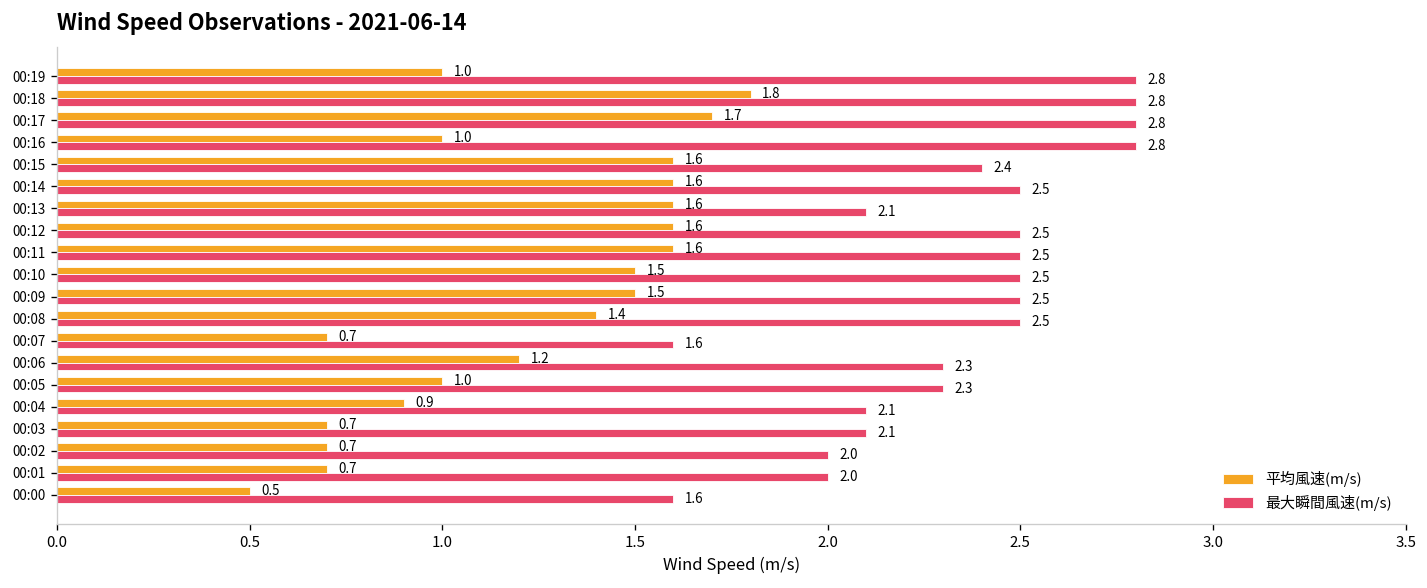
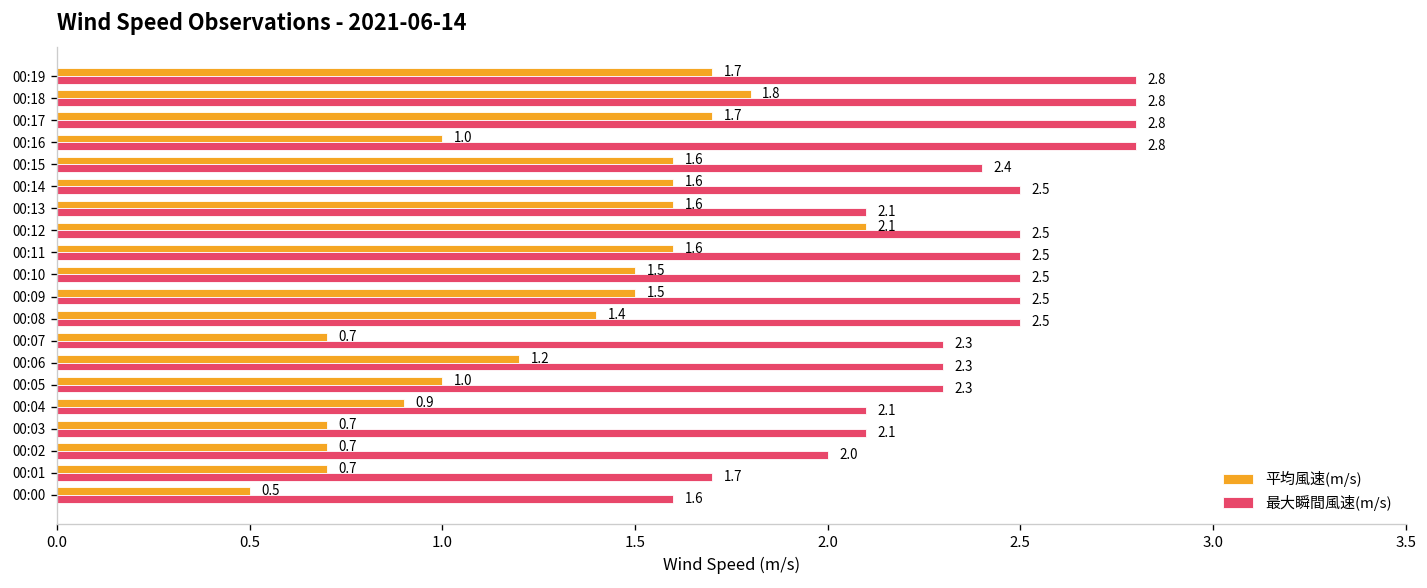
  {
    "平均風速(m/s)": {
-     "00:19": 1.0,
+     "00:19": 1.7,
      "00:18": 1.8,
      "00:17": 1.7,
      "00:16": 1.0,
      "00:15": 1.6,
      "00:14": 1.6,
      "00:13": 1.6,
-     "00:12": 1.6,
+     "00:12": 2.1,
      "00:11": 1.6,
      "00:10": 1.5,
      "00:09": 1.5,
      "00:08": 1.4,
      "00:07": 0.7,
      "00:06": 1.2,
      "00:05": 1.0,
      "00:04": 0.9,
      "00:03": 0.7,
      "00:02": 0.7,
      "00:01": 0.7,
      "00:00": 0.5
    },
    "最大瞬間風速(m/s)": {
      "00:19": 2.8,
      "00:18": 2.8,
      "00:17": 2.8,
      "00:16": 2.8,
      "00:15": 2.4,
      "00:14": 2.5,
      "00:13": 2.1,
      "00:12": 2.5,
      "00:11": 2.5,
      "00:10": 2.5,
      "00:09": 2.5,
      "00:08": 2.5,
-     "00:07": 1.6,
+     "00:07": 2.3,
      "00:06": 2.3,
      "00:05": 2.3,
      "00:04": 2.1,
      "00:03": 2.1,
      "00:02": 2.0,
-     "00:01": 2.0,
+     "00:01": 1.7,
      "00:00": 1.6
    }
  }
